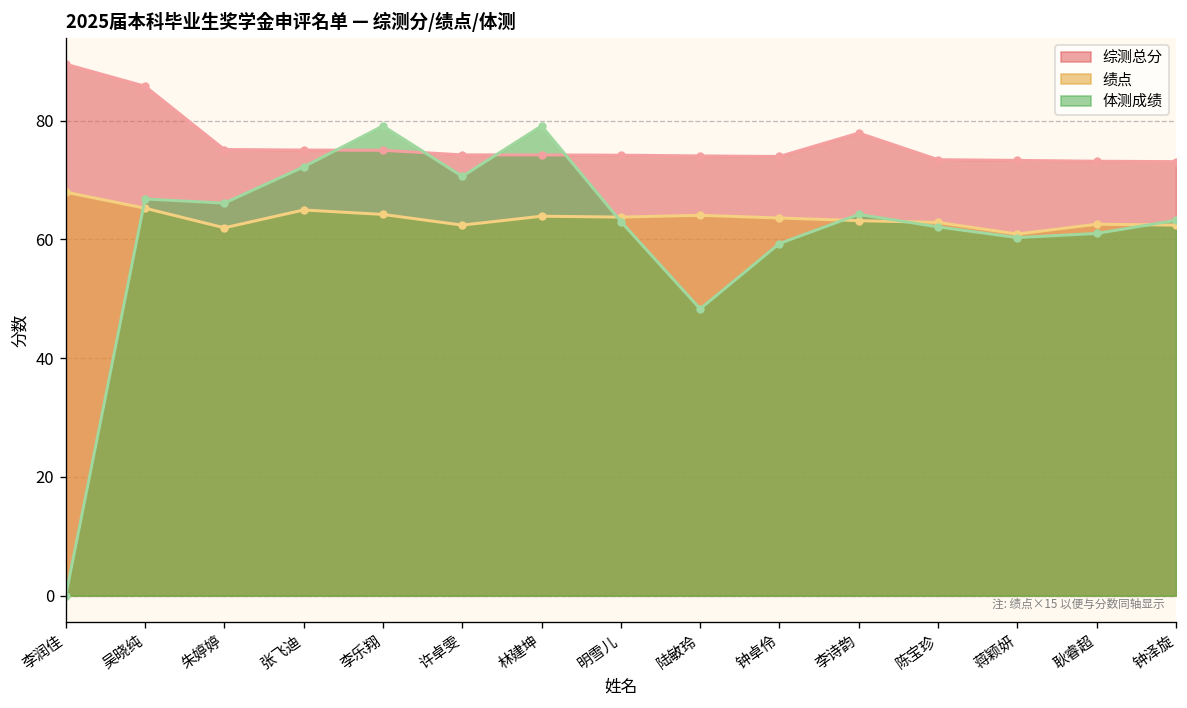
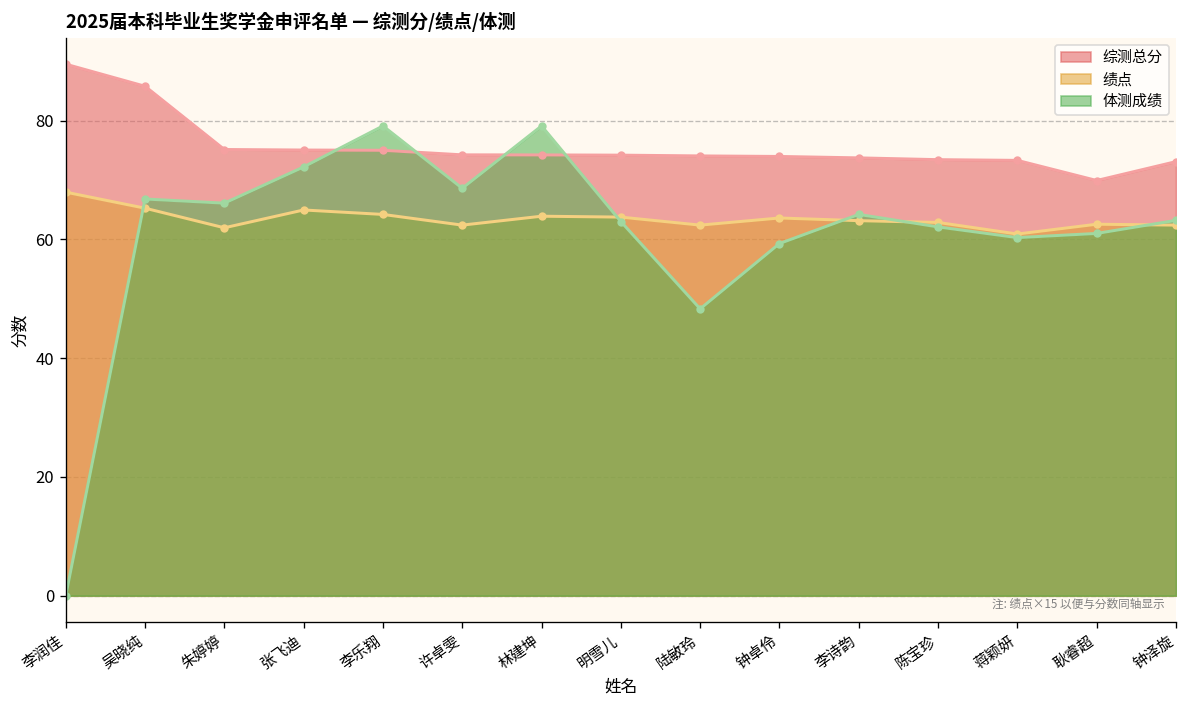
  {
    "综测总分": {
      "李润佳": 90,
      "吴晓纯": 86,
      "朱婷婷": 75,
      "张飞迪": 75,
      "李乐翔": 75,
      "许卓雯": 74,
      "林建坤": 74,
      "明雪儿": 74,
      "陆敏玲": 74,
      "钟卓伶": 74,
-     "李诗韵": 78,
+     "李诗韵": 74,
      "陈宝珍": 73,
      "蒋颖妍": 73,
-     "耿睿超": 73,
+     "耿睿超": 70,
      "钟泽旋": 73
    },
    "绩点": {
      "李润佳": 68,
      "吴晓纯": 65,
      "朱婷婷": 62,
      "张飞迪": 65,
      "李乐翔": 64,
      "许卓雯": 62,
      "林建坤": 64,
      "明雪儿": 64,
-     "陆敏玲": 64,
+     "陆敏玲": 62,
      "钟卓伶": 64,
      "李诗韵": 63,
      "陈宝珍": 63,
      "蒋颖妍": 61,
      "耿睿超": 63,
      "钟泽旋": 62
    },
    "体测成绩": {
      "李润佳": 0,
      "吴晓纯": 67,
      "朱婷婷": 66,
      "张飞迪": 72,
      "李乐翔": 79,
-     "许卓雯": 71,
+     "许卓雯": 69,
      "林建坤": 79,
      "明雪儿": 63,
      "陆敏玲": 48,
      "钟卓伶": 59,
      "李诗韵": 64,
      "陈宝珍": 62,
      "蒋颖妍": 60,
      "耿睿超": 61,
      "钟泽旋": 63
    }
  }
